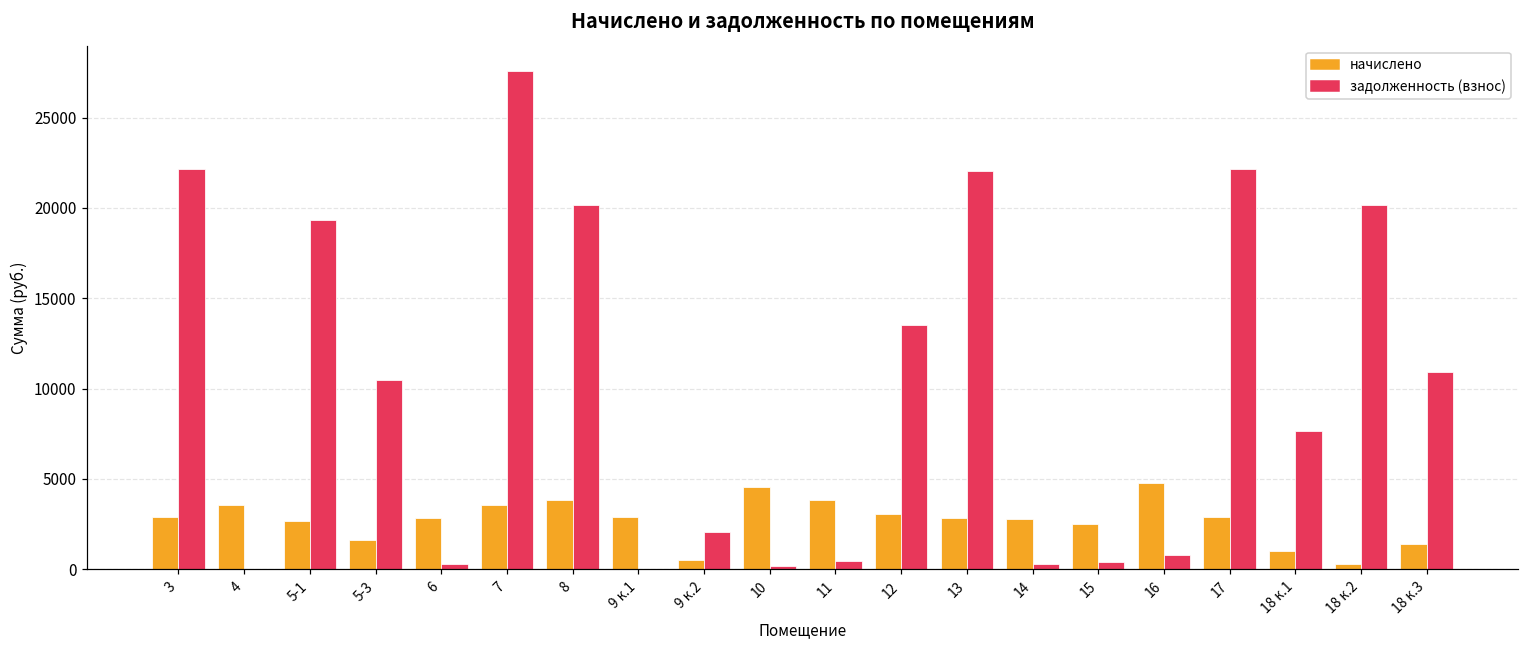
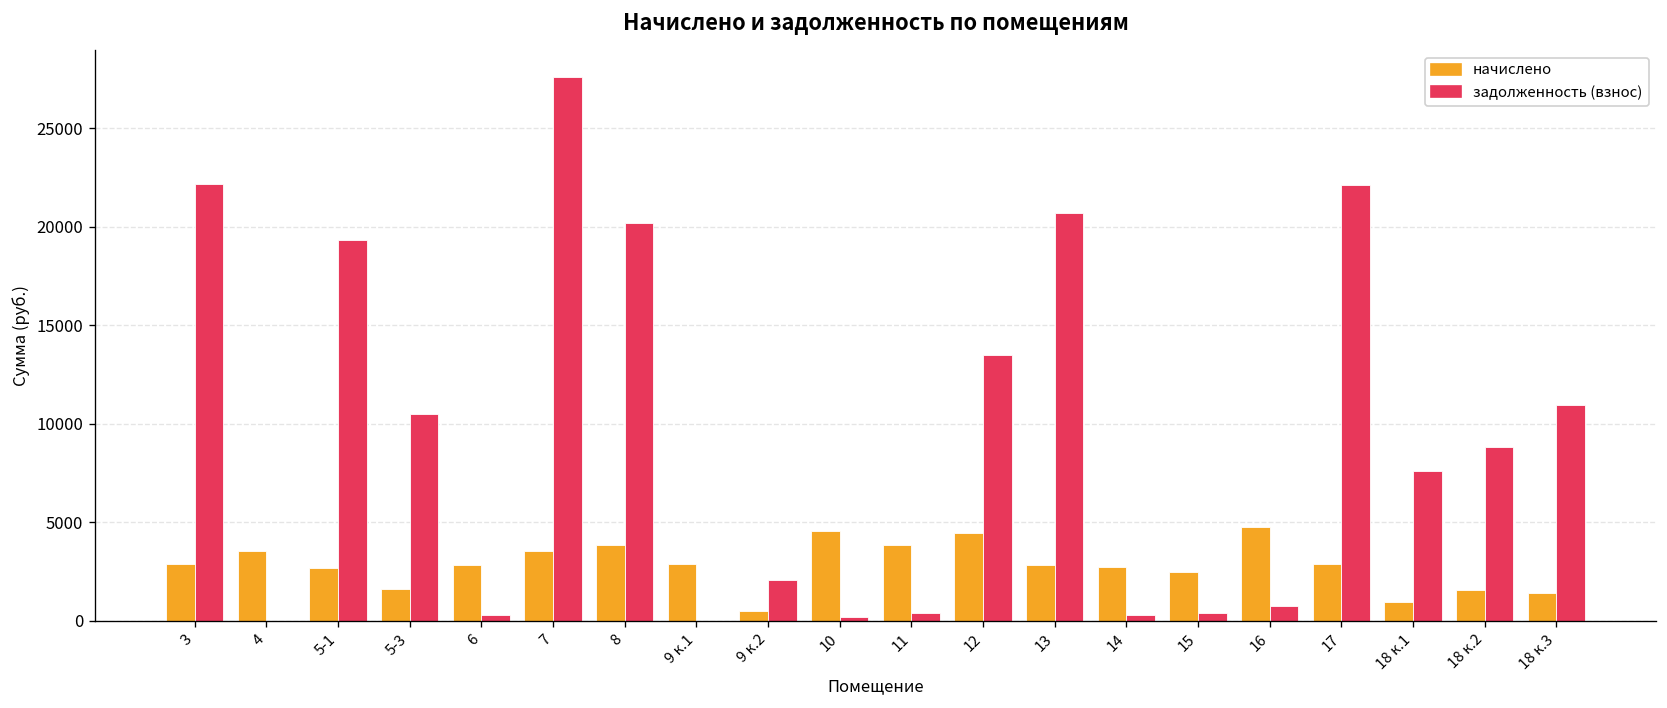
  {
    "начислено": {
      "3": 2900,
      "4": 3600,
      "5-1": 2700,
      "5-3": 1600,
      "6": 2800,
      "7": 3600,
      "8": 3900,
      "9 к.1": 2900,
      "9 к.2": 500,
      "10": 4500,
      "11": 3900,
-     "12": 3000,
+     "12": 4500,
      "13": 2900,
      "14": 2800,
      "15": 2500,
      "16": 4800,
      "17": 2900,
      "18 к.1": 1000,
-     "18 к.2": 300,
+     "18 к.2": 1600,
      "18 к.3": 1400
    },
    "задолженность (взнос)": {
      "3": 22200,
      "4": 0,
      "5-1": 19300,
      "5-3": 10500,
      "6": 300,
      "7": 27600,
      "8": 20200,
      "9 к.1": 0,
      "9 к.2": 2100,
      "10": 200,
      "11": 400,
      "12": 13500,
-     "13": 22100,
+     "13": 20700,
      "14": 300,
      "15": 400,
      "16": 800,
      "17": 22100,
      "18 к.1": 7600,
-     "18 к.2": 20200,
+     "18 к.2": 8800,
      "18 к.3": 10900
    }
  }
